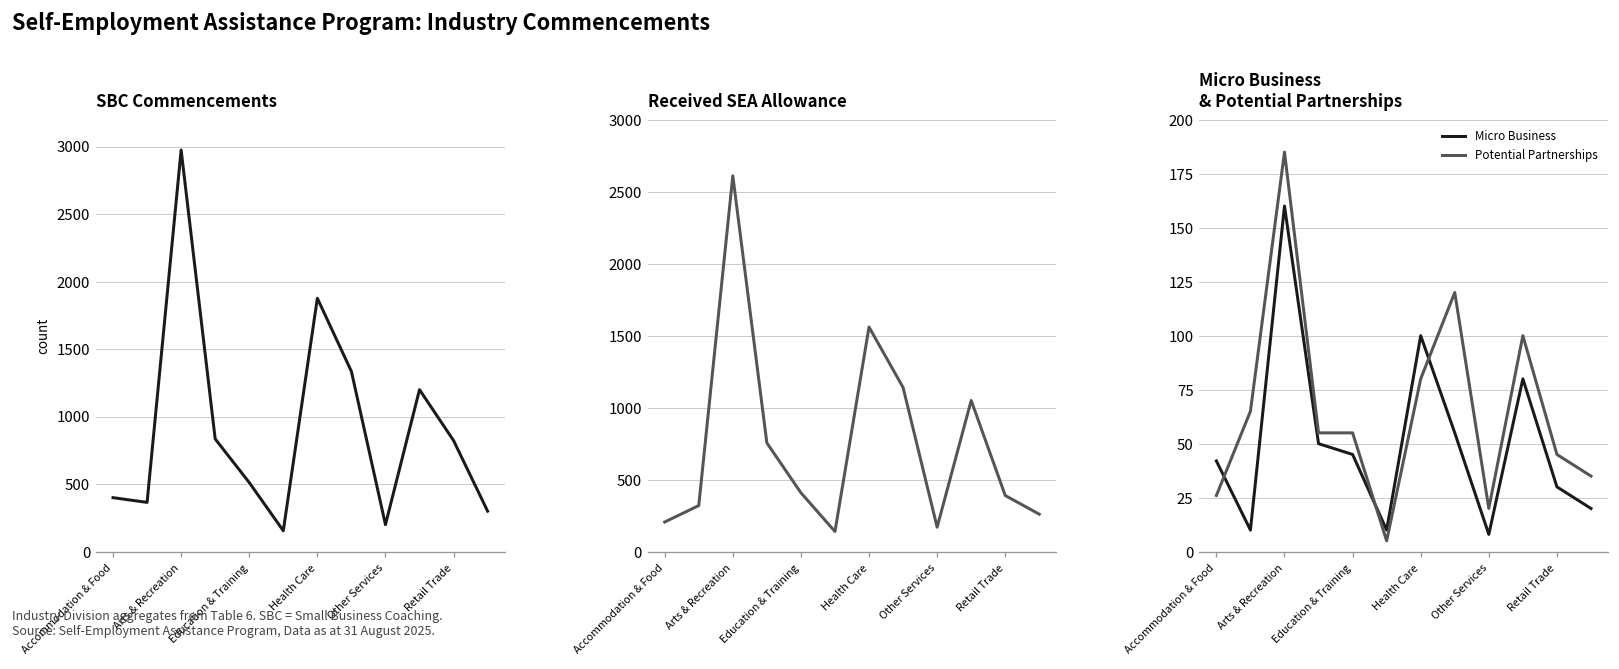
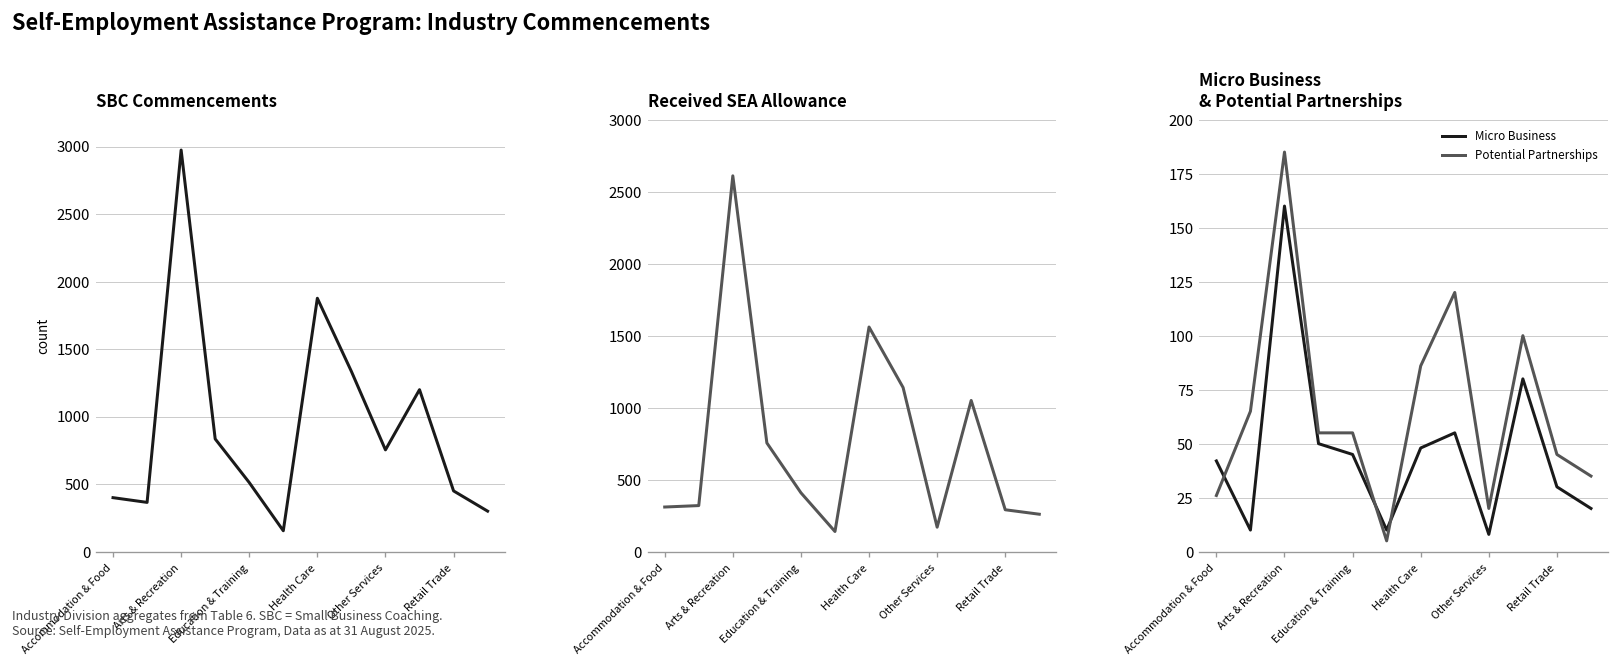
  {
    "SBC Commencements": {
      "Accommodation & Food": 400,
      "Arts & Recreation": 2980,
      "Education & Training": 510,
      "Health Care": 1880,
-     "Other Services": 200,
-     "Retail Trade": 820
+     "Other Services": 750,
+     "Retail Trade": 450
    },
    "Received SEA Allowance": {
-     "Accommodation & Food": 210,
+     "Accommodation & Food": 310,
      "Arts & Recreation": 2610,
      "Education & Training": 410,
      "Health Care": 1560,
      "Other Services": 170,
-     "Retail Trade": 390
+     "Retail Trade": 290
    },
    "Micro Business & Potential Partnerships": {
      "Micro Business": {
        "Accommodation & Food": 42,
        "Arts & Recreation": 160,
        "Education & Training": 45,
-       "Health Care": 100,
+       "Health Care": 48,
        "Other Services": 8,
        "Retail Trade": 30
      },
      "Potential Partnerships": {
        "Accommodation & Food": 26,
        "Arts & Recreation": 185,
        "Education & Training": 55,
-       "Health Care": 80,
+       "Health Care": 86,
        "Other Services": 20,
        "Retail Trade": 45
      }
    }
  }
